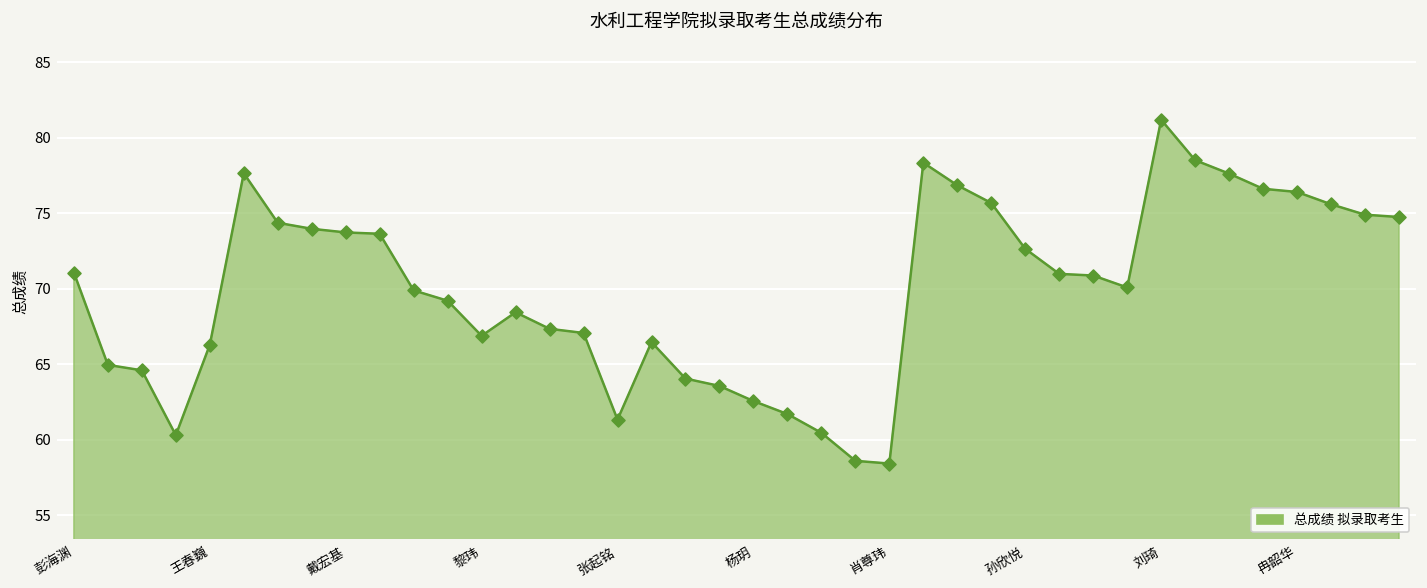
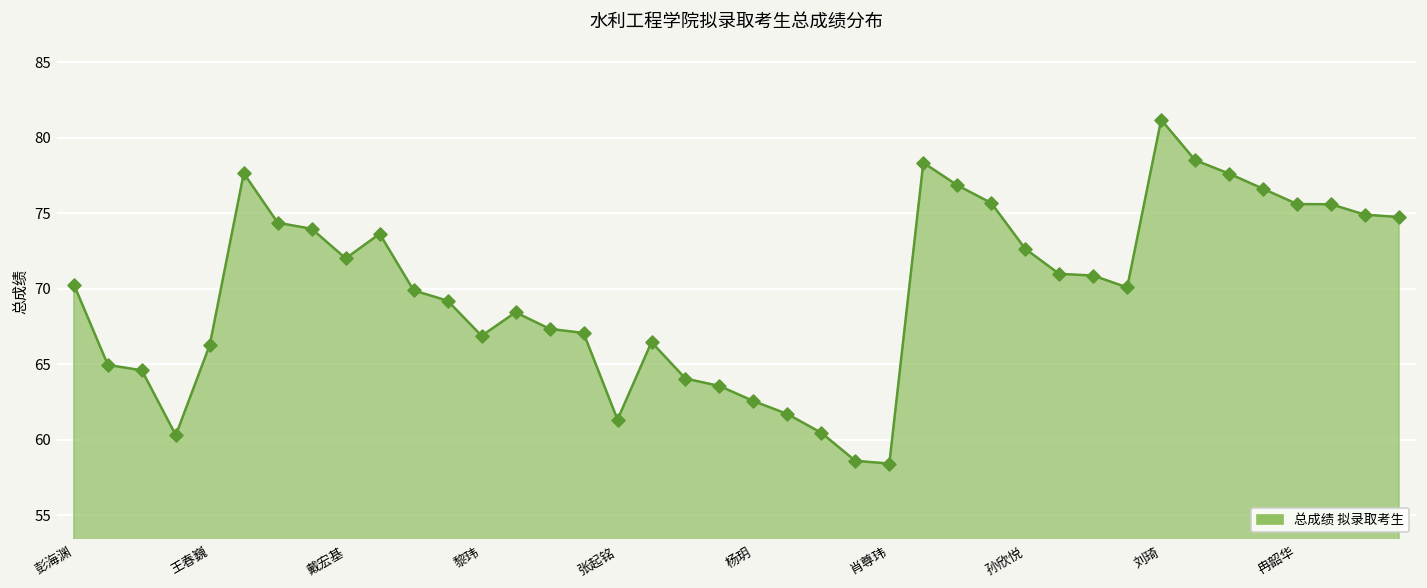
  {
-   "彭海渊": 71.1,
+   "彭海渊": 70.3,
    "王春巍": 66.3,
-   "戴宏基": 73.7,
+   "戴宏基": 72.0,
    "黎玮": 66.9,
    "张起铭": 61.3,
    "杨玥": 62.6,
    "肖尊玮": 58.4,
    "孙欣悦": 72.6,
    "刘琦": 81.2,
-   "冉韶华": 76.4
+   "冉韶华": 75.6
  }
